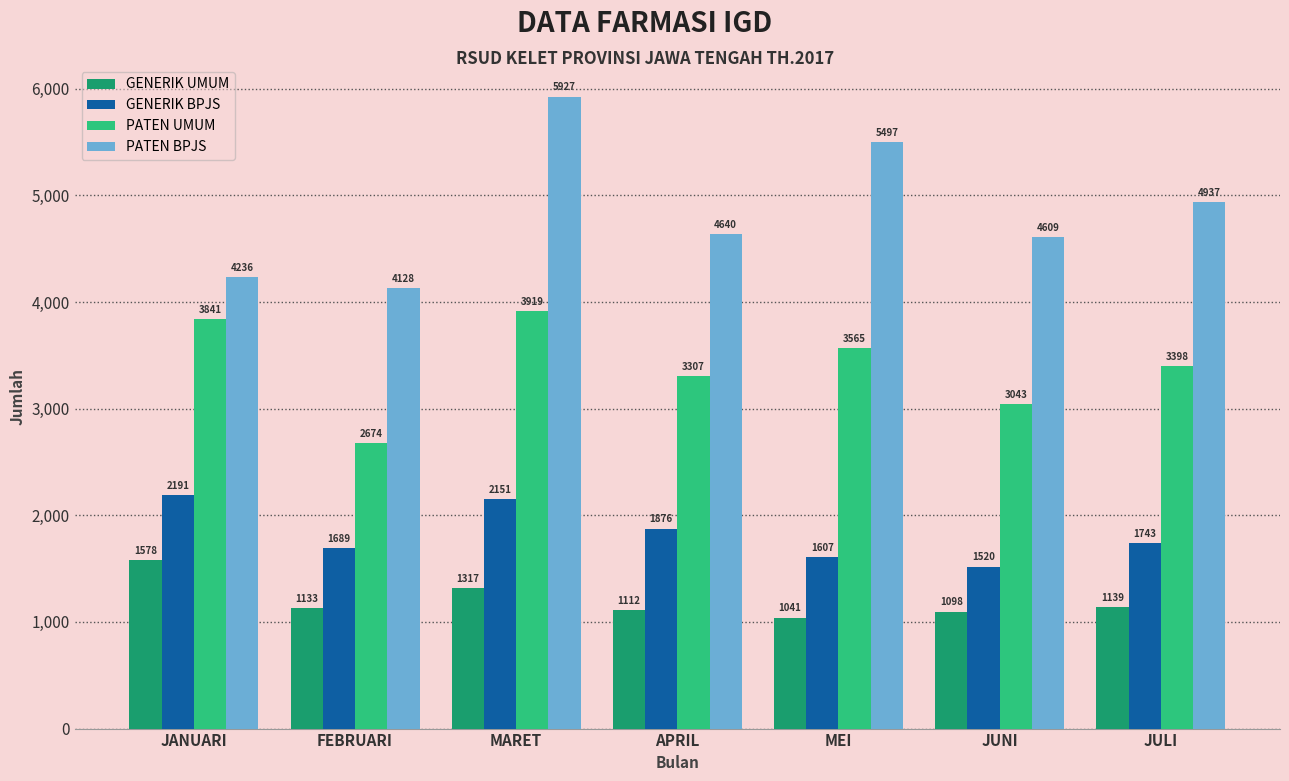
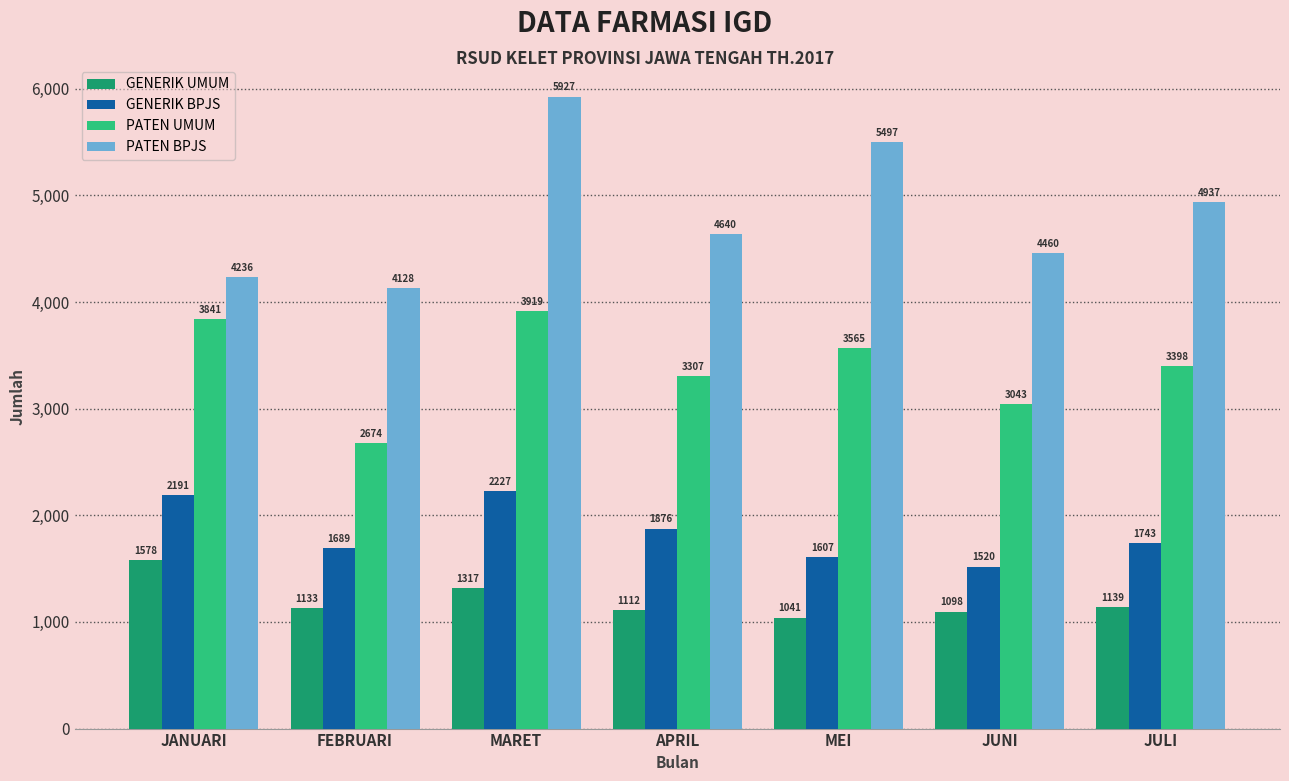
  {
    "GENERIK BPJS": {
      "JANUARI": 2191,
      "FEBRUARI": 1689,
-     "MARET": 2151,
+     "MARET": 2227,
      "APRIL": 1876,
      "MEI": 1607,
      "JUNI": 1520,
      "JULI": 1743
    },
    "PATEN BPJS": {
      "JANUARI": 4236,
      "FEBRUARI": 4128,
      "MARET": 5927,
      "APRIL": 4640,
      "MEI": 5497,
-     "JUNI": 4609,
+     "JUNI": 4460,
      "JULI": 4937
    }
  }
